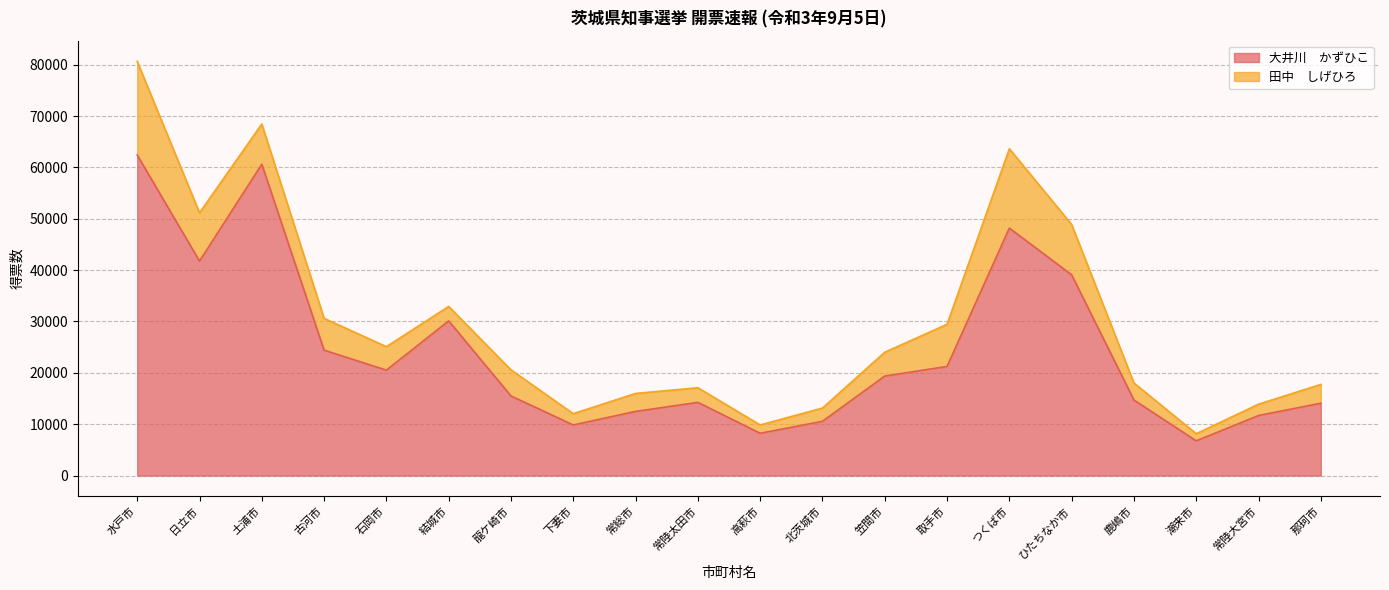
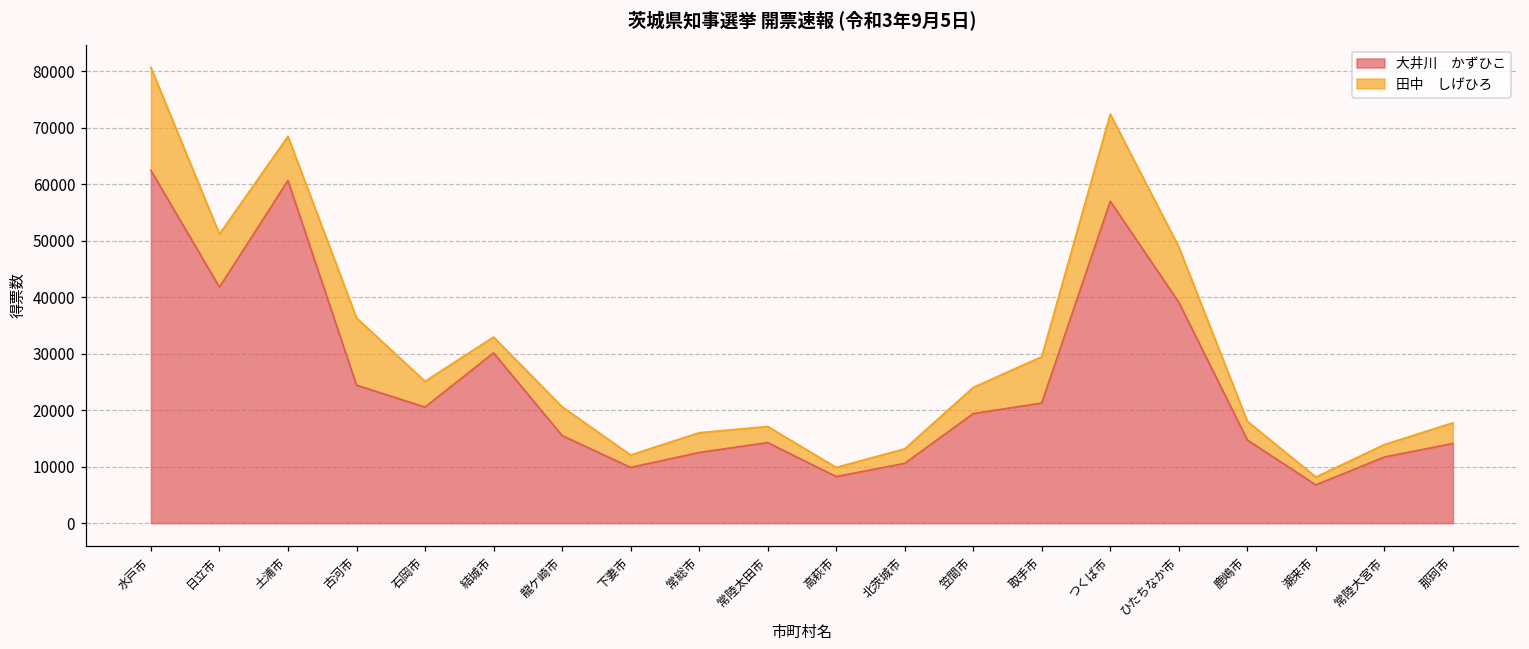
  {
    "大井川 かずひこ": {
      "水戸市": 62000,
      "日立市": 42000,
      "土浦市": 61000,
      "古河市": 24000,
      "石岡市": 21000,
      "結城市": 30000,
      "龍ケ崎市": 15000,
      "下妻市": 10000,
      "常総市": 12000,
      "常陸太田市": 14000,
      "高萩市": 8000,
      "北茨城市": 11000,
      "笠間市": 19000,
      "取手市": 21000,
-     "つくば市": 48000,
+     "つくば市": 57000,
      "ひたちなか市": 39000,
      "鹿嶋市": 15000,
      "潮来市": 7000,
      "常陸大宮市": 12000,
      "那珂市": 14000
    },
    "田中 しげひろ": {
      "水戸市": 18000,
      "日立市": 9000,
      "土浦市": 8000,
-     "古河市": 6000,
+     "古河市": 12000,
      "石岡市": 5000,
      "結城市": 3000,
      "龍ケ崎市": 5000,
      "下妻市": 2000,
      "常総市": 3000,
      "常陸太田市": 3000,
      "高萩市": 2000,
      "北茨城市": 3000,
      "笠間市": 5000,
      "取手市": 8000,
      "つくば市": 15000,
      "ひたちなか市": 10000,
      "鹿嶋市": 3000,
      "潮来市": 1000,
      "常陸大宮市": 2000,
      "那珂市": 4000
    }
  }
